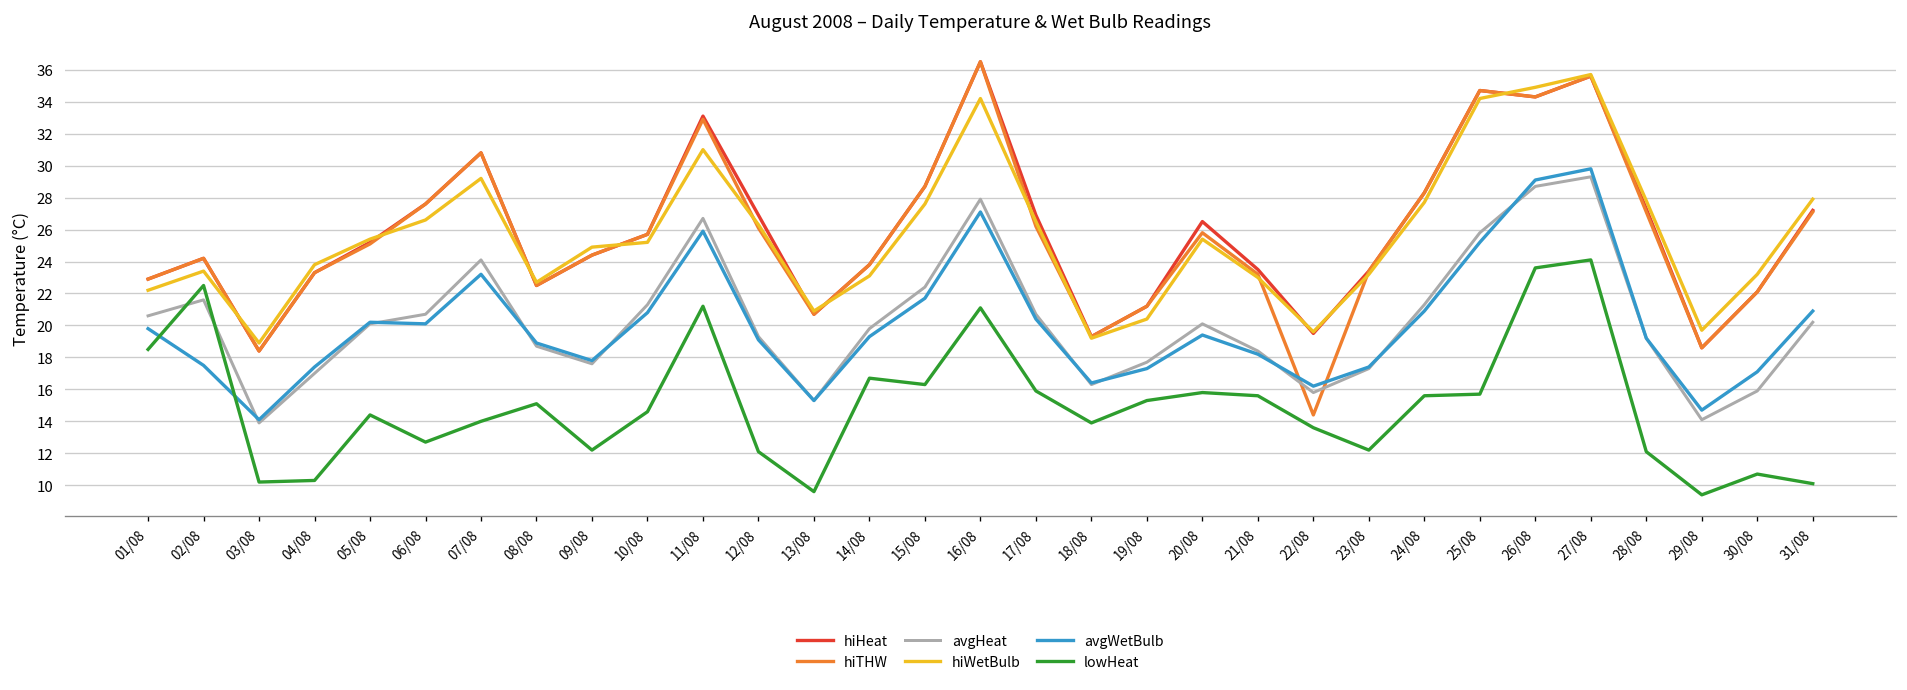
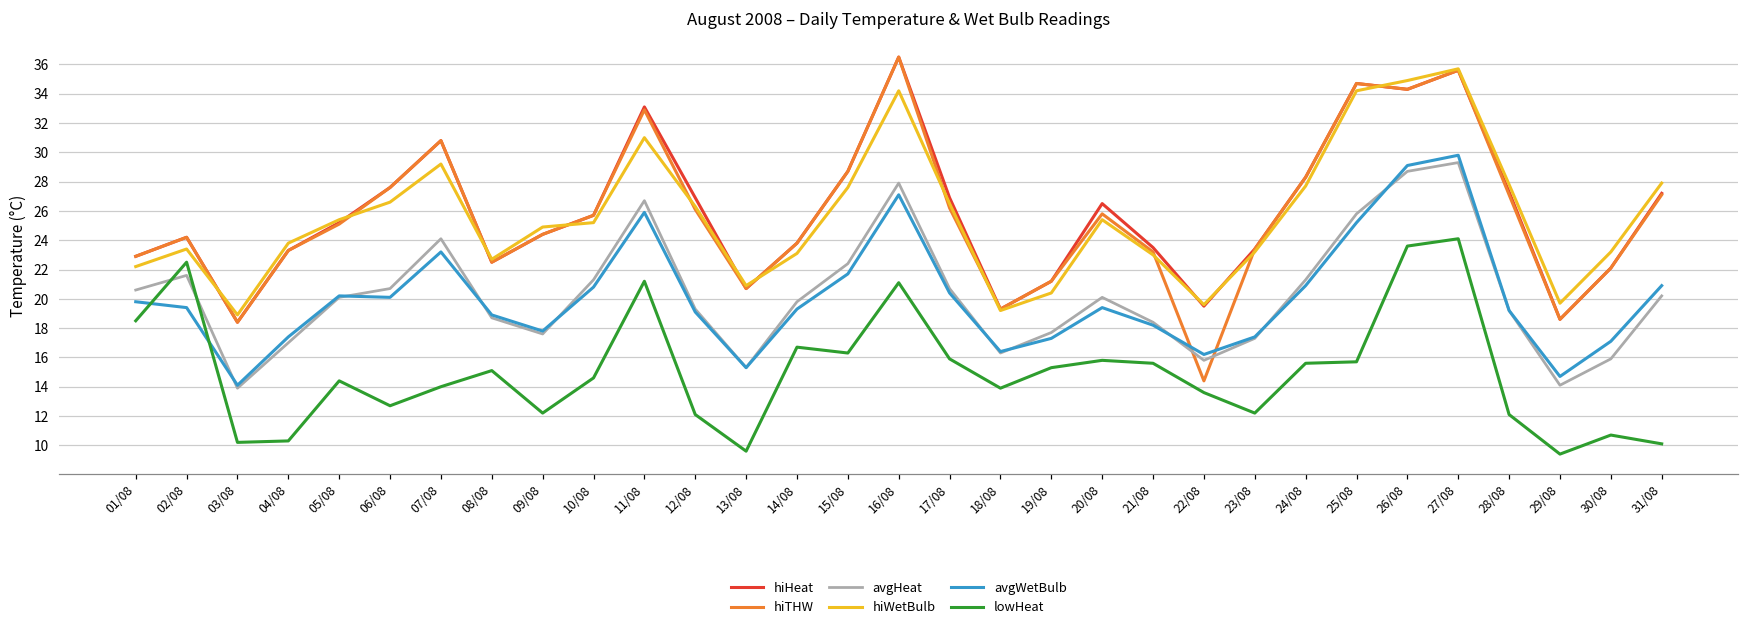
  {
    "hiHeat": {
      "11/08": 33.1,
      "12/08": 26.9,
      "17/08": 26.9,
      "20/08": 26.5,
      "21/08": 23.5,
      "28/08": 27.3
    },
    "hiTHW": {
      "11/08": 32.9,
      "12/08": 26.1,
      "17/08": 26.2,
      "20/08": 25.8,
      "21/08": 23.2,
      "22/08": 14.4,
      "28/08": 27.1
    },
    "avgHeat": {
      "01/08": 20.6,
      "02/08": 21.6,
      "03/08": 13.9,
      "04/08": 17.0,
      "06/08": 20.7,
      "07/08": 24.1,
      "08/08": 18.7,
      "09/08": 17.6,
      "10/08": 21.3,
      "11/08": 26.7,
      "12/08": 19.3,
      "14/08": 19.8,
      "15/08": 22.4,
      "16/08": 27.9,
      "17/08": 20.7,
      "19/08": 17.7,
      "20/08": 20.1,
      "21/08": 18.4,
      "22/08": 15.8,
      "24/08": 21.3,
      "25/08": 25.8,
      "26/08": 28.7,
      "27/08": 29.3,
      "29/08": 14.1,
      "30/08": 15.9,
      "31/08": 20.2
    },
    "hiWetBulb": {
      "01/08": 22.2,
      "02/08": 23.4,
      "03/08": 18.9,
      "04/08": 23.8,
      "05/08": 25.4,
      "06/08": 26.6,
      "07/08": 29.2,
      "08/08": 22.7,
      "09/08": 24.9,
      "10/08": 25.2,
      "11/08": 31.0,
      "12/08": 26.3,
      "13/08": 20.9,
      "14/08": 23.1,
      "15/08": 27.6,
      "16/08": 34.2,
      "17/08": 26.5,
      "19/08": 20.4,
      "20/08": 25.4,
      "21/08": 23.0,
      "23/08": 23.2,
      "24/08": 27.7,
      "25/08": 34.2,
      "26/08": 34.9,
      "28/08": 27.8,
      "29/08": 19.7,
      "30/08": 23.2,
      "31/08": 27.9
    },
    "avgWetBulb": {
      "01/08": 19.8,
-     "02/08": 17.5,
+     "02/08": 19.4,
      "03/08": 14.1,
      "04/08": 17.4,
      "06/08": 20.1,
      "07/08": 23.2,
      "08/08": 18.9,
      "09/08": 17.8,
      "10/08": 20.8,
      "11/08": 25.9,
      "12/08": 19.1,
      "14/08": 19.3,
      "15/08": 21.7,
      "16/08": 27.1,
      "17/08": 20.4,
      "19/08": 17.3,
      "20/08": 19.4,
      "21/08": 18.2,
      "22/08": 16.2,
      "24/08": 20.9,
      "25/08": 25.2,
      "26/08": 29.1,
      "27/08": 29.8,
      "29/08": 14.7,
      "30/08": 17.1,
      "31/08": 20.9
    },
    "lowHeat": {
      "01/08": 18.5,
      "02/08": 22.5,
      "03/08": 10.2,
      "04/08": 10.3,
      "05/08": 14.4,
      "06/08": 12.7,
      "07/08": 14.0,
      "08/08": 15.1,
      "09/08": 12.2,
      "10/08": 14.6,
      "11/08": 21.2,
      "12/08": 12.1,
      "13/08": 9.6,
      "14/08": 16.7,
      "15/08": 16.3,
      "16/08": 21.1,
      "17/08": 15.9,
      "18/08": 13.9,
      "19/08": 15.3,
      "20/08": 15.8,
      "21/08": 15.6,
      "22/08": 13.6,
      "23/08": 12.2,
      "24/08": 15.6,
      "25/08": 15.7,
      "26/08": 23.6,
      "27/08": 24.1,
      "28/08": 12.1,
      "29/08": 9.4,
      "30/08": 10.7,
      "31/08": 10.1
    }
  }
